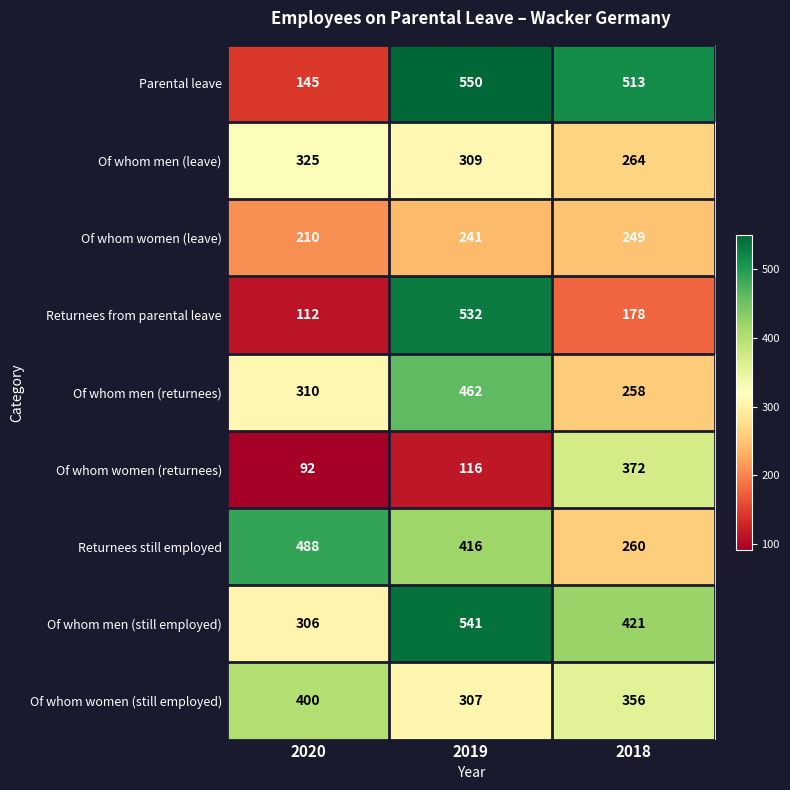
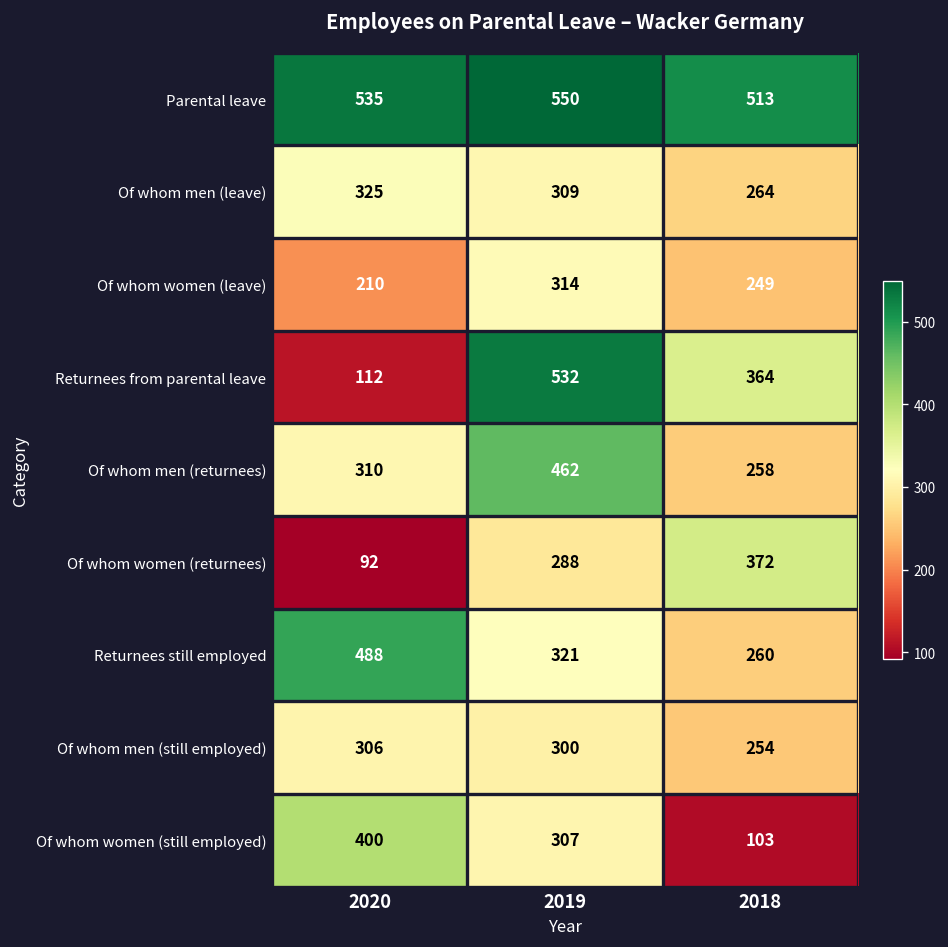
  {
    "Parental leave": {
-     "2020": 145,
+     "2020": 535,
      "2019": 550,
      "2018": 513
    },
    "Of whom men (leave)": {
      "2020": 325,
      "2019": 309,
      "2018": 264
    },
    "Of whom women (leave)": {
      "2020": 210,
-     "2019": 241,
+     "2019": 314,
      "2018": 249
    },
    "Returnees from parental leave": {
      "2020": 112,
      "2019": 532,
-     "2018": 178
+     "2018": 364
    },
    "Of whom men (returnees)": {
      "2020": 310,
      "2019": 462,
      "2018": 258
    },
    "Of whom women (returnees)": {
      "2020": 92,
-     "2019": 116,
+     "2019": 288,
      "2018": 372
    },
    "Returnees still employed": {
      "2020": 488,
-     "2019": 416,
+     "2019": 321,
      "2018": 260
    },
    "Of whom men (still employed)": {
      "2020": 306,
-     "2019": 541,
-     "2018": 421
+     "2019": 300,
+     "2018": 254
    },
    "Of whom women (still employed)": {
      "2020": 400,
      "2019": 307,
-     "2018": 356
+     "2018": 103
    }
  }
